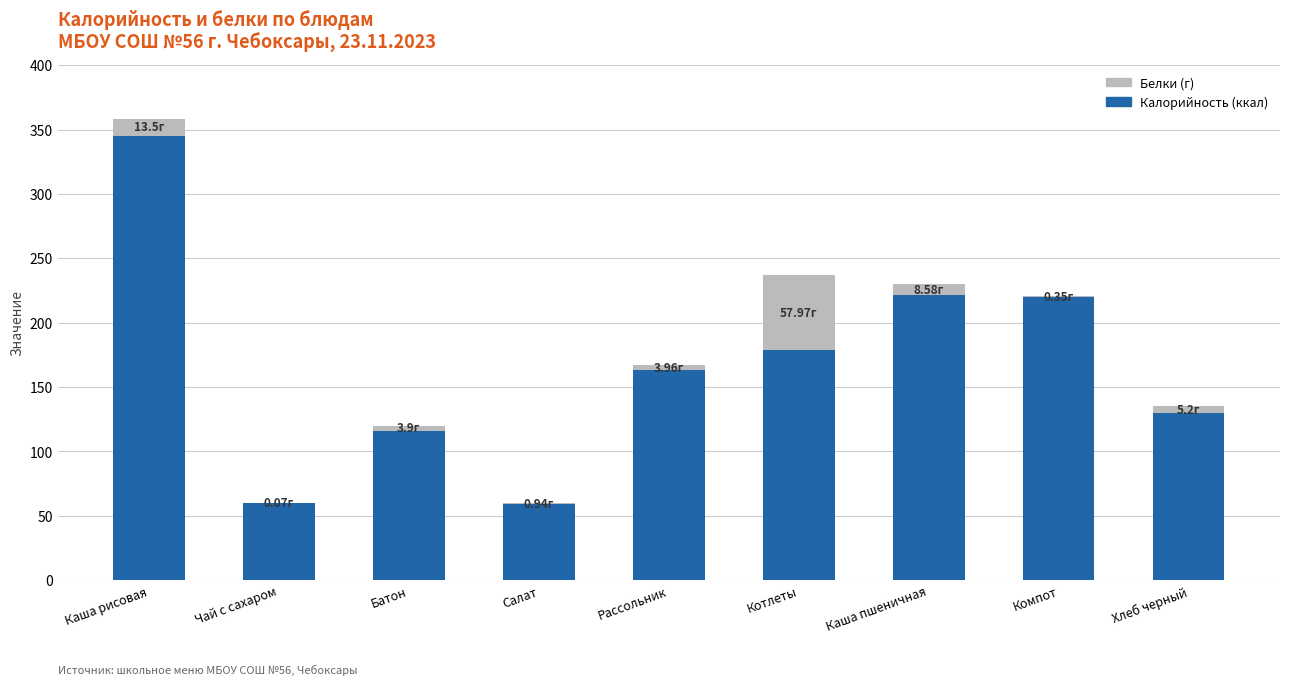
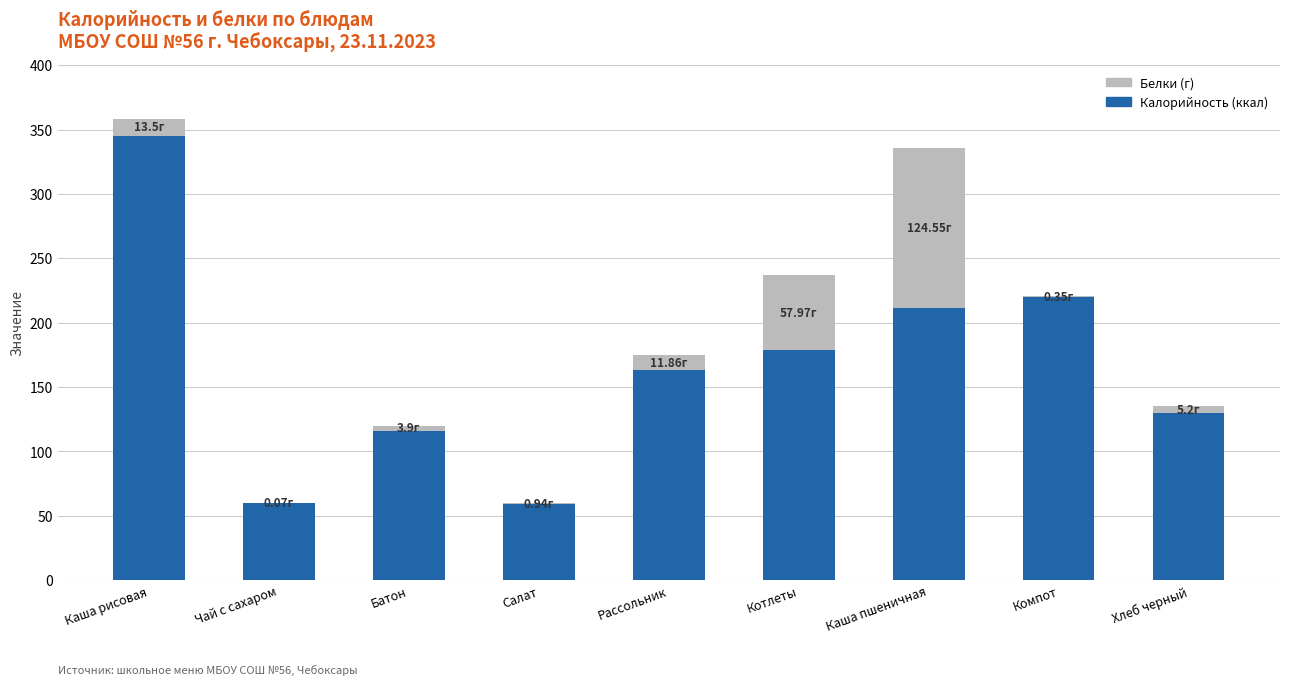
  {
    "Калорийность (ккал)": {
      "Каша рисовая": "345",
      "Чай с сахаром": "60",
      "Батон": "116",
      "Салат": "59",
      "Рассольник": "163",
      "Котлеты": "179",
-     "Каша пшеничная": "222",
+     "Каша пшеничная": "211",
      "Компот": "220",
      "Хлеб черный": "130"
    },
    "Белки (г)": {
      "Каша рисовая": "13.5г",
      "Чай с сахаром": "0.07г",
      "Батон": "3.9г",
      "Салат": "0.94г",
-     "Рассольник": "3.96г",
+     "Рассольник": "11.86г",
      "Котлеты": "57.97г",
-     "Каша пшеничная": "8.58г",
+     "Каша пшеничная": "124.55г",
      "Компот": "0.35г",
      "Хлеб черный": "5.2г"
    }
  }
